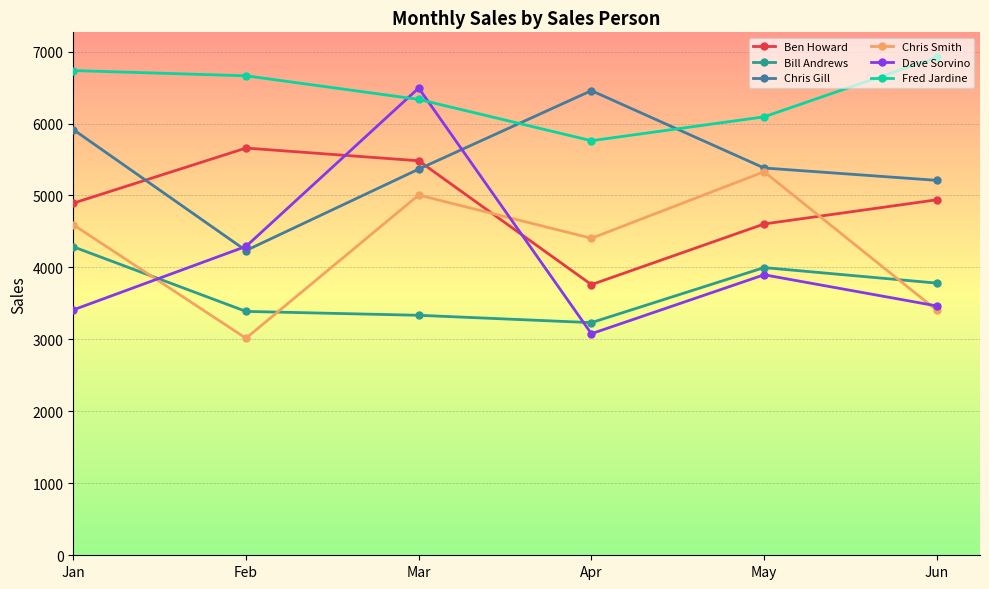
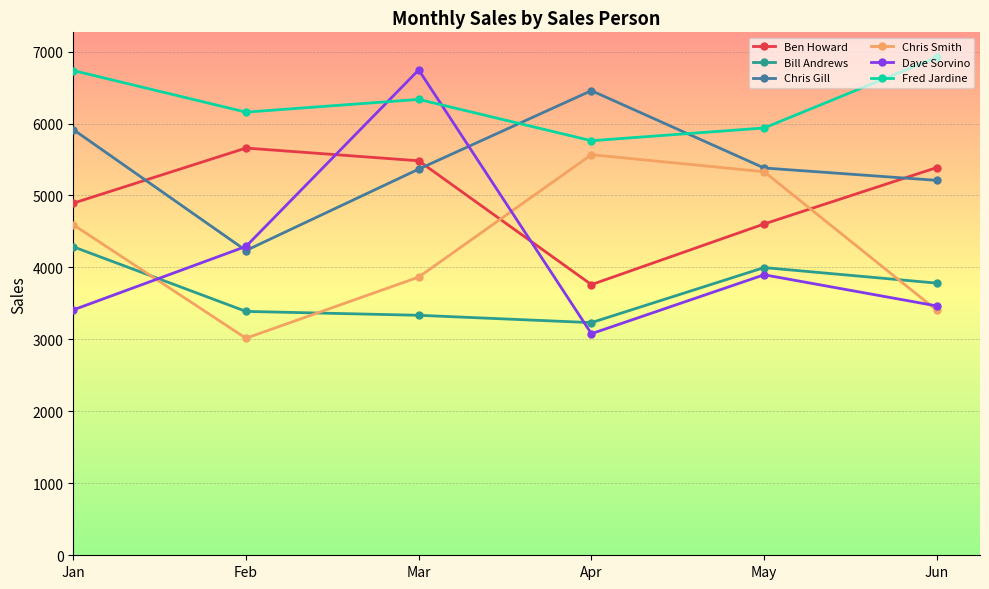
  {
    "Ben Howard": {
      "Jan": 4900,
      "Feb": 5700,
      "Mar": 5500,
      "Apr": 3800,
      "May": 4600,
-     "Jun": 4900
+     "Jun": 5400
    },
    "Chris Smith": {
      "Jan": 4600,
      "Feb": 3000,
-     "Mar": 5000,
-     "Apr": 4400,
+     "Mar": 3900,
+     "Apr": 5600,
      "May": 5300,
      "Jun": 3400
    },
    "Dave Sorvino": {
      "Jan": 3400,
      "Feb": 4300,
-     "Mar": 6500,
+     "Mar": 6700,
      "Apr": 3100,
      "May": 3900,
      "Jun": 3500
    },
    "Fred Jardine": {
      "Jan": 6700,
-     "Feb": 6700,
+     "Feb": 6200,
      "Mar": 6300,
      "Apr": 5800,
-     "May": 6100
+     "May": 5900
    }
  }
